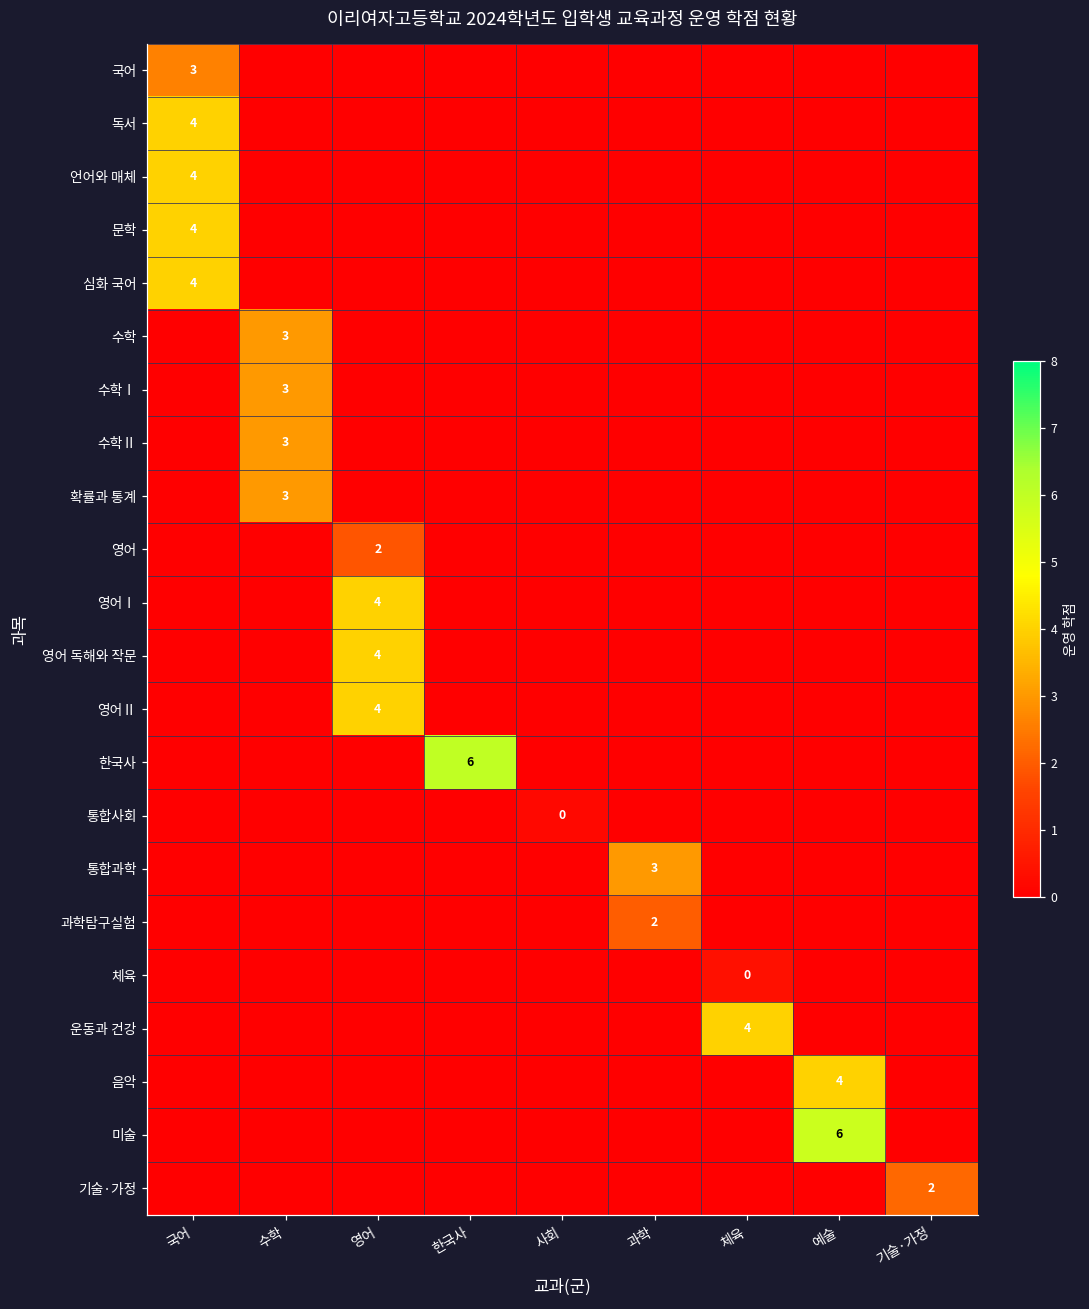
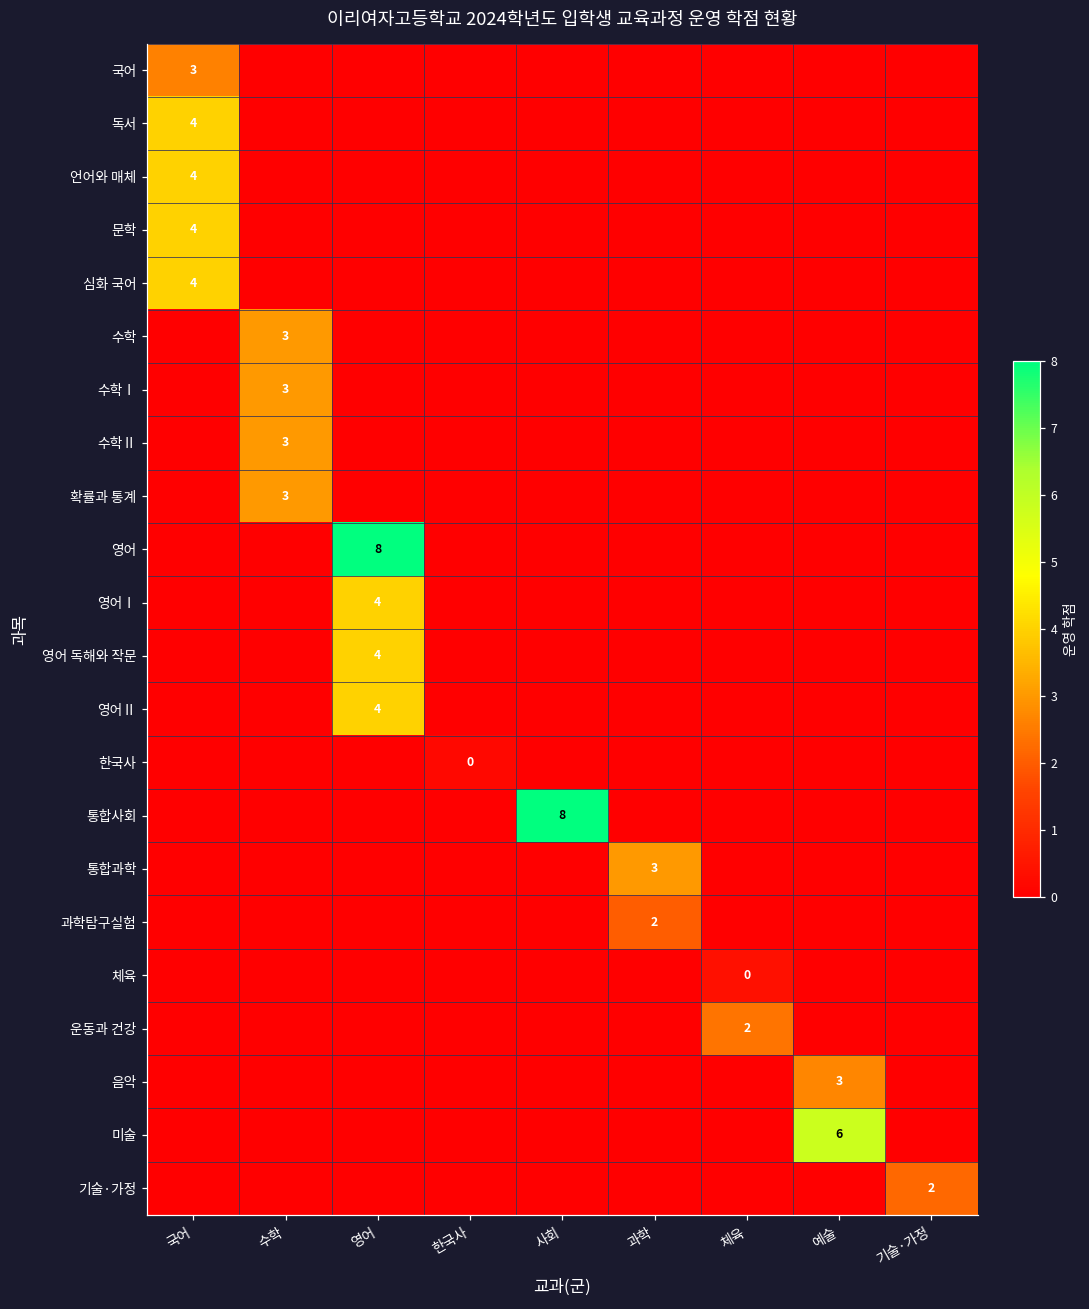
  {
    "국어": {
      "국어": 3
    },
    "독서": {
      "국어": 4
    },
    "언어와 매체": {
      "국어": 4
    },
    "문학": {
      "국어": 4
    },
    "심화 국어": {
      "국어": 4
    },
    "수학": {
      "수학": 3
    },
    "수학Ⅰ": {
      "수학": 3
    },
    "수학Ⅱ": {
      "수학": 3
    },
    "확률과 통계": {
      "수학": 3
    },
    "영어": {
-     "영어": 2
+     "영어": 8
    },
    "영어Ⅰ": {
      "영어": 4
    },
    "영어 독해와 작문": {
      "영어": 4
    },
    "영어Ⅱ": {
      "영어": 4
    },
    "한국사": {
-     "한국사": 6
+     "한국사": 0
    },
    "통합사회": {
-     "사회": 0
+     "사회": 8
    },
    "통합과학": {
      "과학": 3
    },
    "과학탐구실험": {
      "과학": 2
    },
    "체육": {
      "체육": 0
    },
    "운동과 건강": {
-     "체육": 4
+     "체육": 2
    },
    "음악": {
-     "예술": 4
+     "예술": 3
    },
    "미술": {
      "예술": 6
    },
    "기술·가정": {
      "기술·가정": 2
    }
  }
